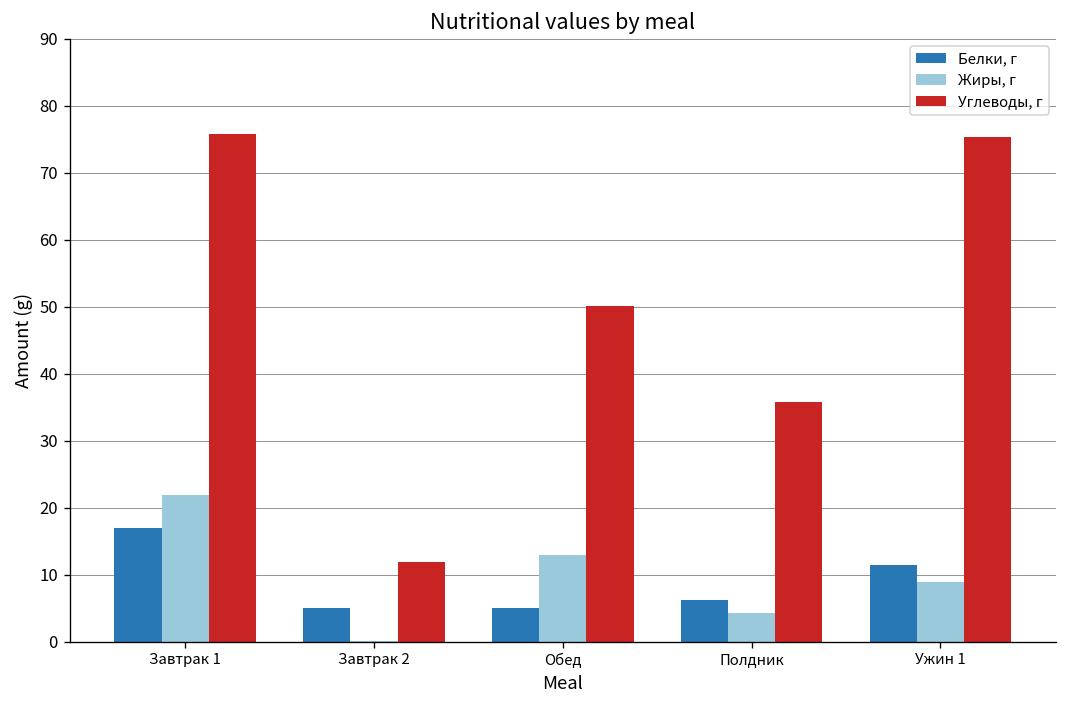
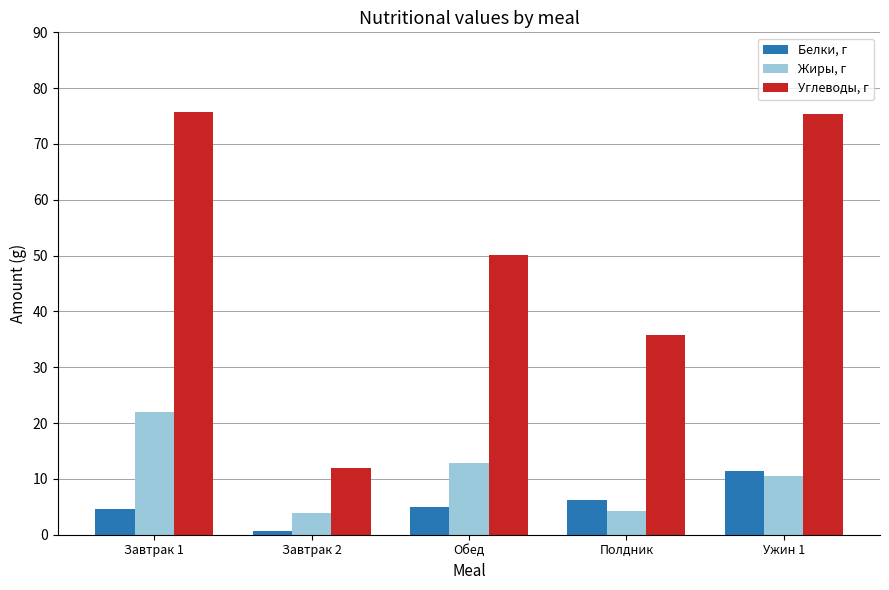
  {
    "Белки, г": {
-     "Завтрак 1": 17,
-     "Завтрак 2": 5,
+     "Завтрак 1": 5,
+     "Завтрак 2": 1,
      "Обед": 5,
      "Полдник": 6,
      "Ужин 1": 11
    },
    "Жиры, г": {
      "Завтрак 1": 22,
-     "Завтрак 2": 0,
+     "Завтрак 2": 4,
      "Обед": 13,
      "Полдник": 4,
-     "Ужин 1": 9
+     "Ужин 1": 11
    },
    "Углеводы, г": {
      "Завтрак 1": 76,
      "Завтрак 2": 12,
      "Обед": 50,
      "Полдник": 36,
      "Ужин 1": 75
    }
  }
